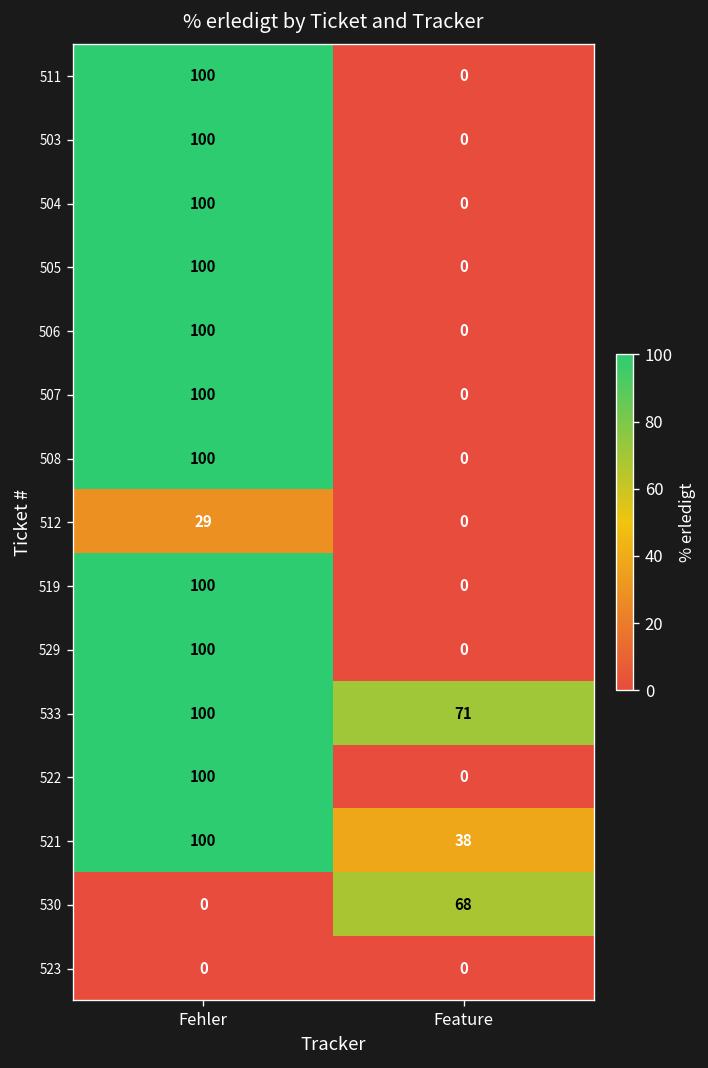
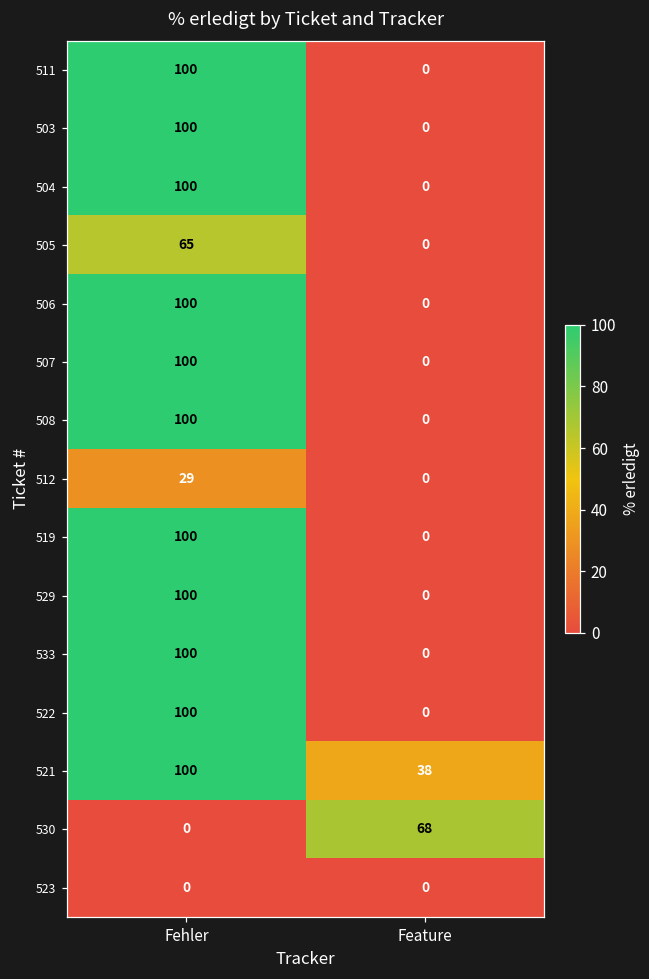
  {
    "511": {
      "Fehler": 100,
      "Feature": 0
    },
    "503": {
      "Fehler": 100,
      "Feature": 0
    },
    "504": {
      "Fehler": 100,
      "Feature": 0
    },
    "505": {
-     "Fehler": 100,
+     "Fehler": 65,
      "Feature": 0
    },
    "506": {
      "Fehler": 100,
      "Feature": 0
    },
    "507": {
      "Fehler": 100,
      "Feature": 0
    },
    "508": {
      "Fehler": 100,
      "Feature": 0
    },
    "512": {
      "Fehler": 29,
      "Feature": 0
    },
    "519": {
      "Fehler": 100,
      "Feature": 0
    },
    "529": {
      "Fehler": 100,
      "Feature": 0
    },
    "533": {
      "Fehler": 100,
-     "Feature": 71
+     "Feature": 0
    },
    "522": {
      "Fehler": 100,
      "Feature": 0
    },
    "521": {
      "Fehler": 100,
      "Feature": 38
    },
    "530": {
      "Fehler": 0,
      "Feature": 68
    },
    "523": {
      "Fehler": 0,
      "Feature": 0
    }
  }
